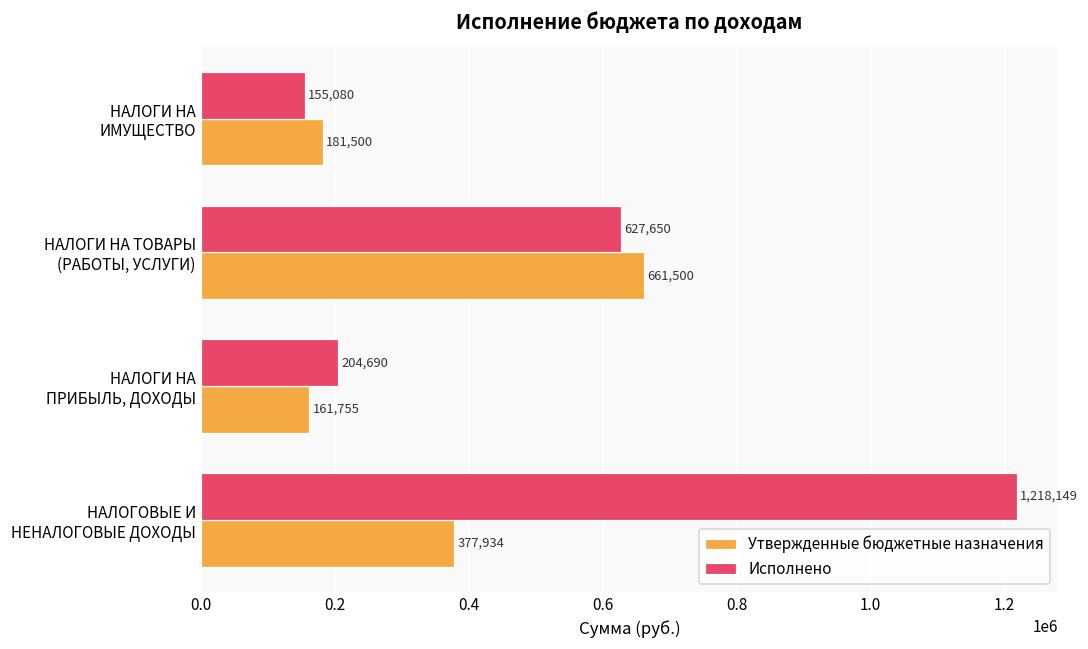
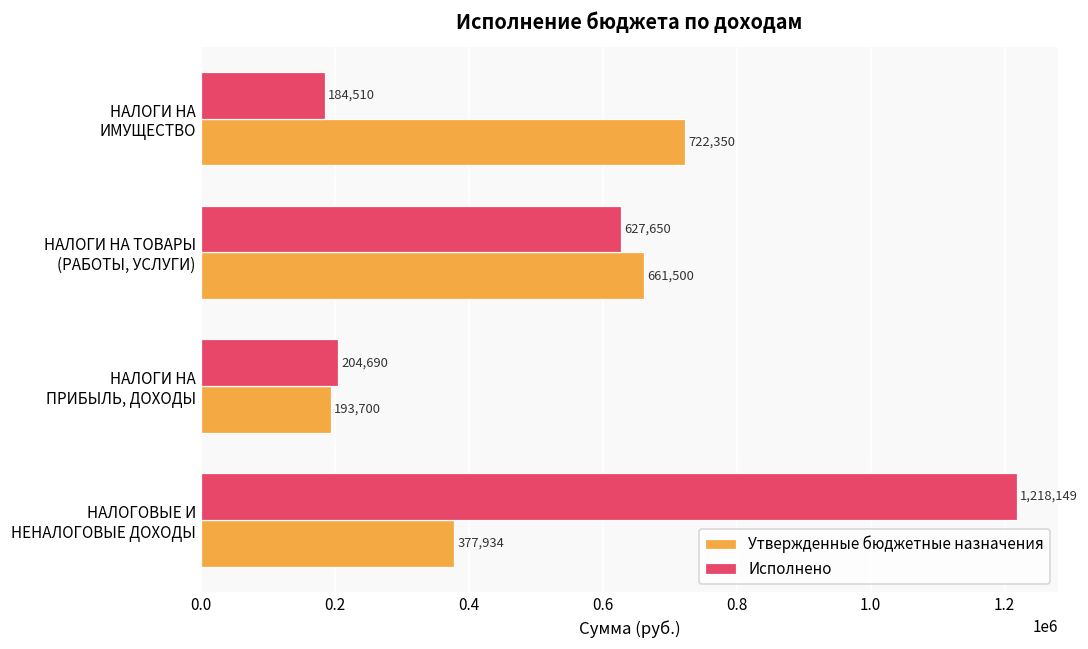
  {
    "Утвержденные бюджетные назначения": {
-     "НАЛОГИ НА ИМУЩЕСТВО": "181,500",
+     "НАЛОГИ НА ИМУЩЕСТВО": "722,350",
      "НАЛОГИ НА ТОВАРЫ (РАБОТЫ, УСЛУГИ)": "661,500",
-     "НАЛОГИ НА ПРИБЫЛЬ, ДОХОДЫ": "161,755",
+     "НАЛОГИ НА ПРИБЫЛЬ, ДОХОДЫ": "193,700",
      "НАЛОГОВЫЕ И НЕНАЛОГОВЫЕ ДОХОДЫ": "377,934"
    },
    "Исполнено": {
-     "НАЛОГИ НА ИМУЩЕСТВО": "155,080",
+     "НАЛОГИ НА ИМУЩЕСТВО": "184,510",
      "НАЛОГИ НА ТОВАРЫ (РАБОТЫ, УСЛУГИ)": "627,650",
      "НАЛОГИ НА ПРИБЫЛЬ, ДОХОДЫ": "204,690",
      "НАЛОГОВЫЕ И НЕНАЛОГОВЫЕ ДОХОДЫ": "1,218,149"
    }
  }
